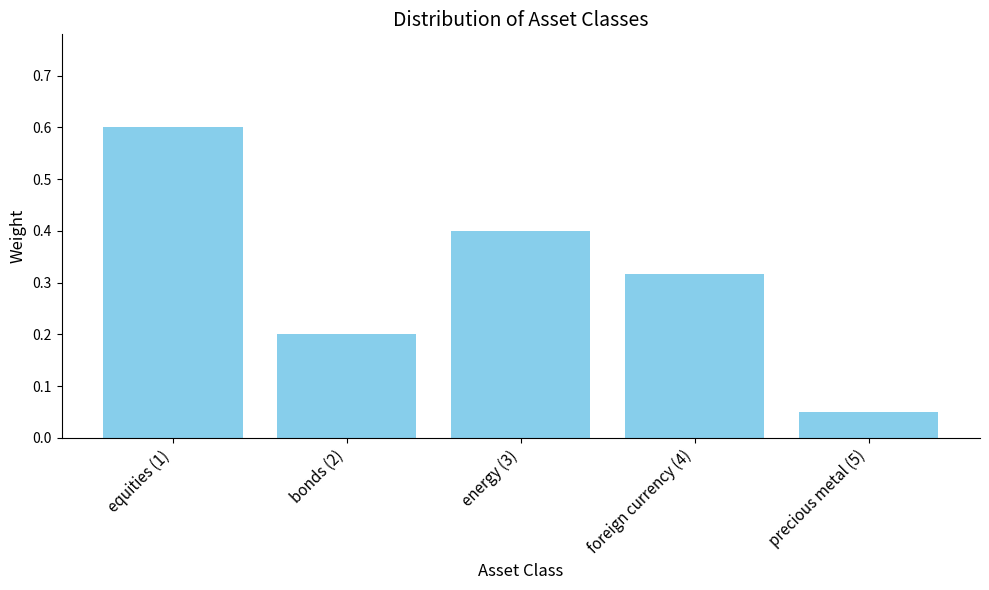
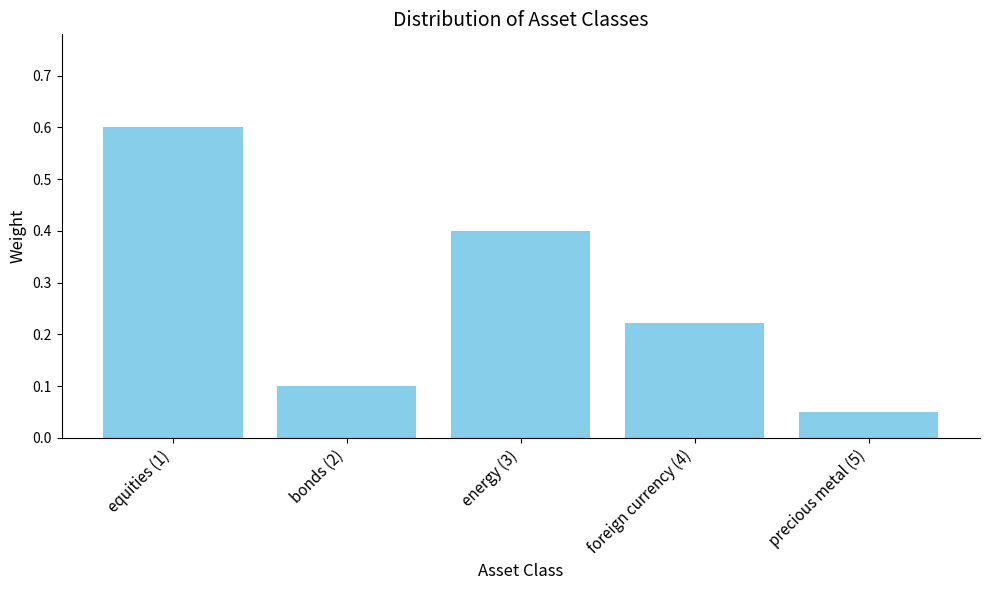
  {
    "equities (1)": 0.60,
-   "bonds (2)": 0.2,
+   "bonds (2)": 0.1,
    "energy (3)": 0.40,
-   "foreign currency (4)": 0.32,
+   "foreign currency (4)": 0.22,
    "precious metal (5)": 0.05
  }
